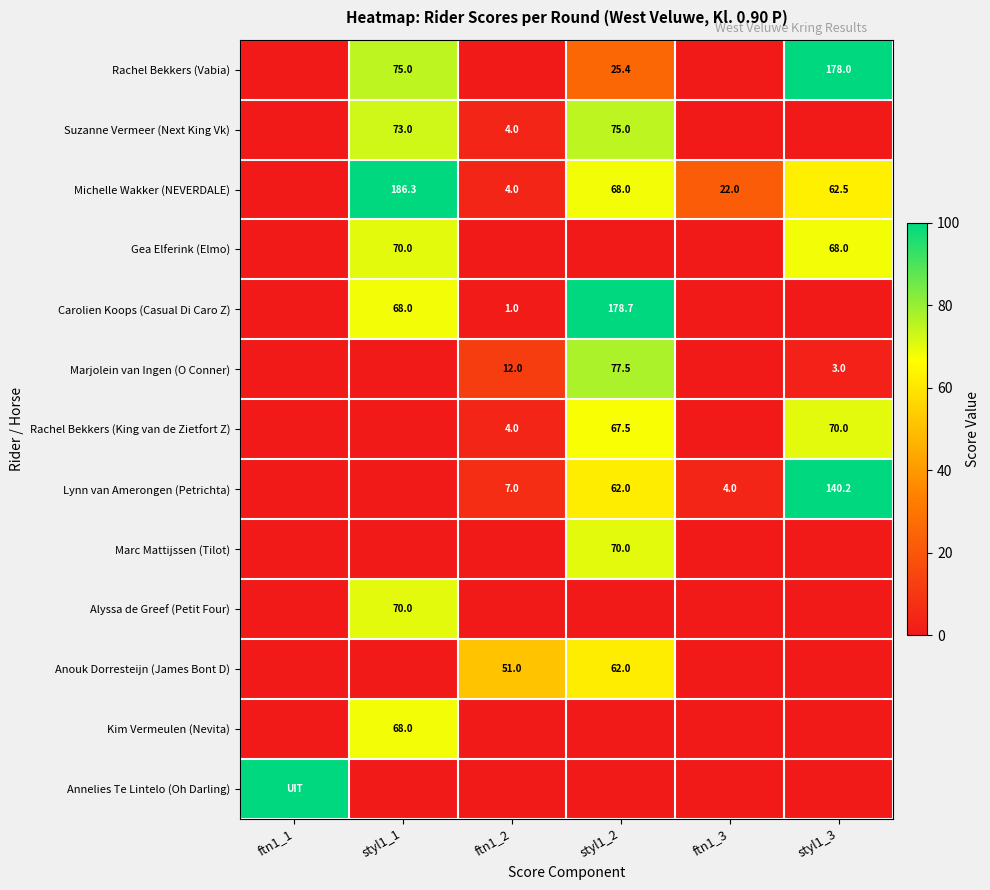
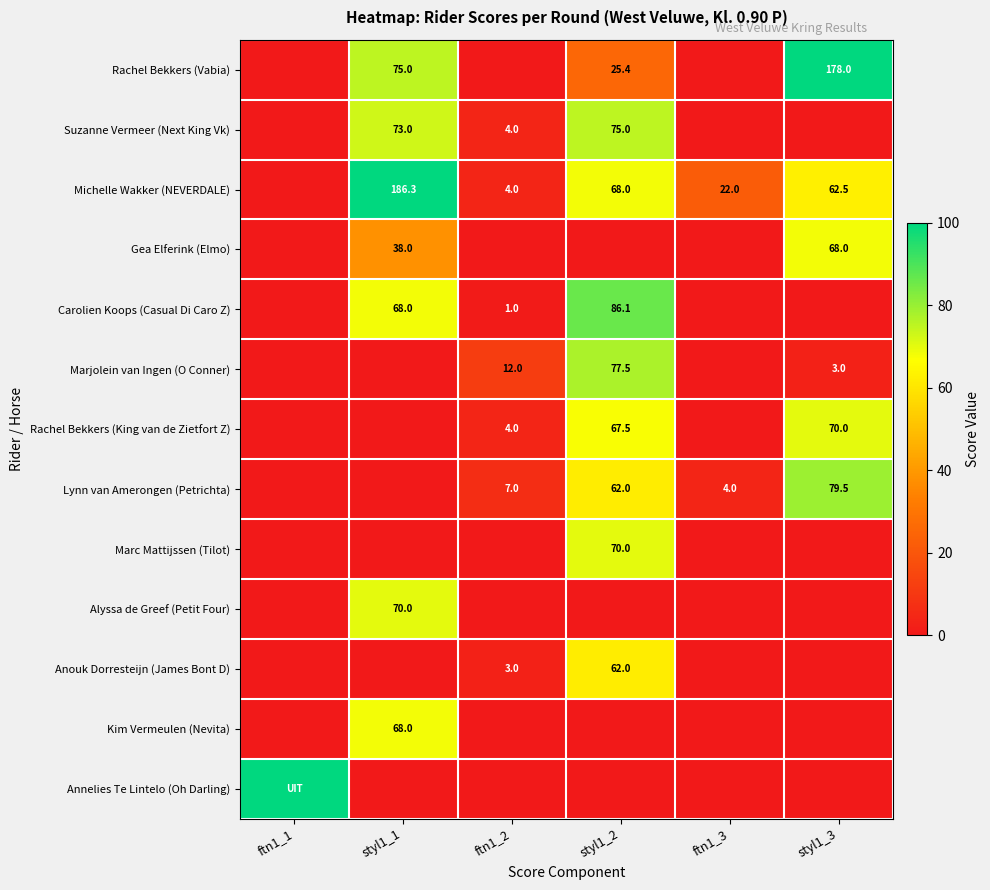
  {
    "Rachel Bekkers (Vabia)": {
      "styl1_1": 75.0,
      "styl1_2": 25.4,
      "styl1_3": 178.0
    },
    "Suzanne Vermeer (Next King Vk)": {
      "styl1_1": 73.0,
      "ftn1_2": 4.0,
      "styl1_2": 75.0
    },
    "Michelle Wakker (NEVERDALE)": {
      "styl1_1": 186.3,
      "ftn1_2": 4.0,
      "styl1_2": 68.0,
      "ftn1_3": 22.0,
      "styl1_3": 62.5
    },
    "Gea Elferink (Elmo)": {
-     "styl1_1": 70.0,
+     "styl1_1": 38.0,
      "styl1_3": 68.0
    },
    "Carolien Koops (Casual Di Caro Z)": {
      "styl1_1": 68.0,
      "ftn1_2": 1.0,
-     "styl1_2": 178.7
+     "styl1_2": 86.1
    },
    "Marjolein van Ingen (O Conner)": {
      "ftn1_2": 12.0,
      "styl1_2": 77.5,
      "styl1_3": 3.0
    },
    "Rachel Bekkers (King van de Zietfort Z)": {
      "ftn1_2": 4.0,
      "styl1_2": 67.5,
      "styl1_3": 70.0
    },
    "Lynn van Amerongen (Petrichta)": {
      "ftn1_2": 7.0,
      "styl1_2": 62.0,
      "ftn1_3": 4.0,
-     "styl1_3": 140.2
+     "styl1_3": 79.5
    },
    "Marc Mattijssen (Tilot)": {
      "styl1_2": 70.0
    },
    "Alyssa de Greef (Petit Four)": {
      "styl1_1": 70.0
    },
    "Anouk Dorresteijn (James Bont D)": {
-     "ftn1_2": 51.0,
+     "ftn1_2": 3.0,
      "styl1_2": 62.0
    },
    "Kim Vermeulen (Nevita)": {
      "styl1_1": 68.0
    }
  }
